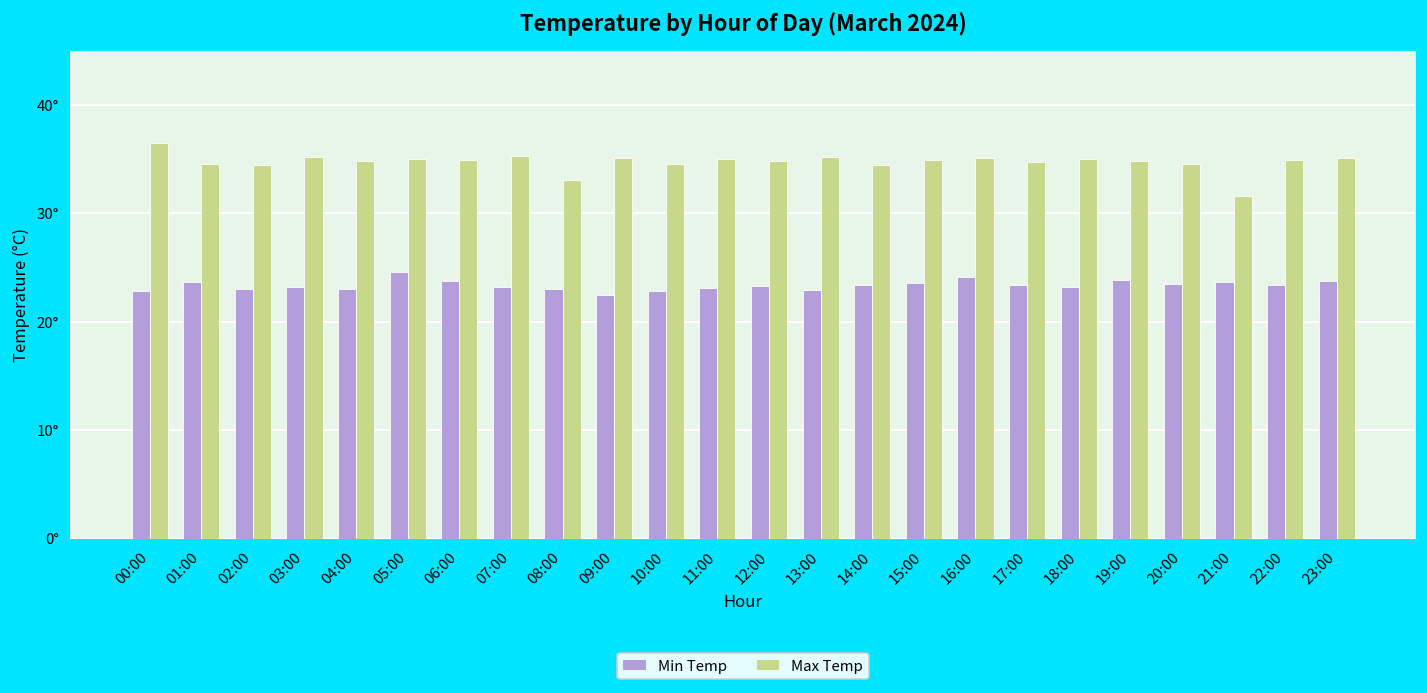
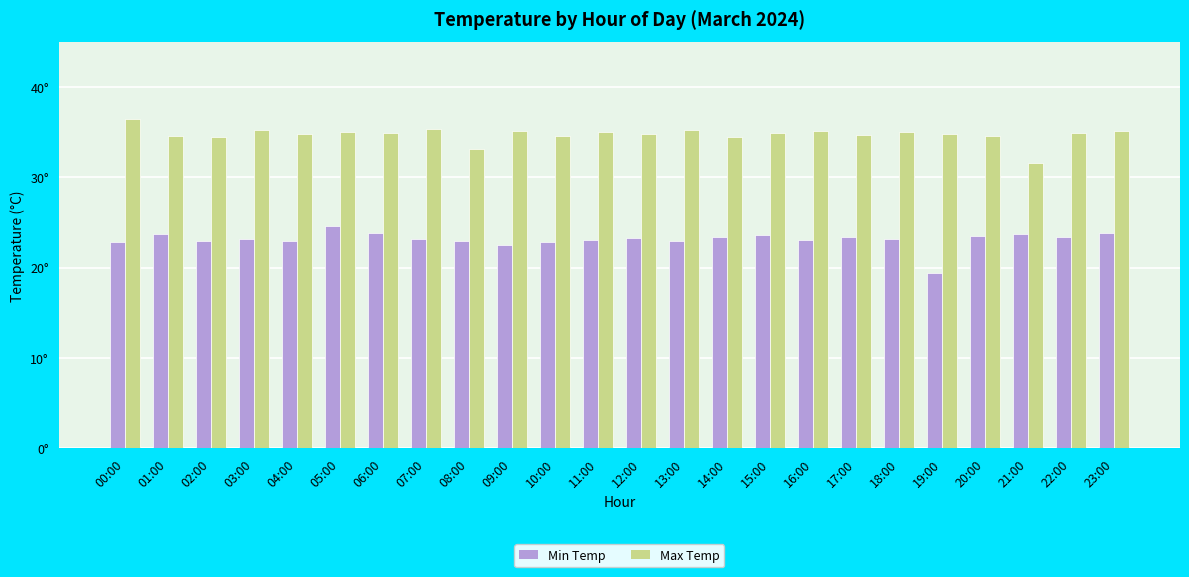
  {
    "Min Temp": {
      "00:00": "23°",
      "01:00": "24°",
      "02:00": "23°",
      "03:00": "23°",
      "04:00": "23°",
      "05:00": "25°",
      "06:00": "24°",
      "07:00": "23°",
      "08:00": "23°",
      "09:00": "23°",
      "10:00": "23°",
      "11:00": "23°",
      "12:00": "23°",
      "13:00": "23°",
      "14:00": "23°",
      "15:00": "24°",
-     "16:00": "24°",
+     "16:00": "23°",
      "17:00": "23°",
      "18:00": "23°",
-     "19:00": "24°",
+     "19:00": "19°",
      "20:00": "24°",
      "21:00": "24°",
      "22:00": "23°",
      "23:00": "24°"
    },
    "Max Temp": {
      "00:00": "37°",
      "01:00": "35°",
      "02:00": "35°",
      "03:00": "35°",
      "04:00": "35°",
      "05:00": "35°",
      "06:00": "35°",
      "07:00": "35°",
      "08:00": "33°",
      "09:00": "35°",
      "10:00": "35°",
      "11:00": "35°",
      "12:00": "35°",
      "13:00": "35°",
      "14:00": "35°",
      "15:00": "35°",
      "16:00": "35°",
      "17:00": "35°",
      "18:00": "35°",
      "19:00": "35°",
      "20:00": "35°",
      "21:00": "32°",
      "22:00": "35°",
      "23:00": "35°"
    }
  }
